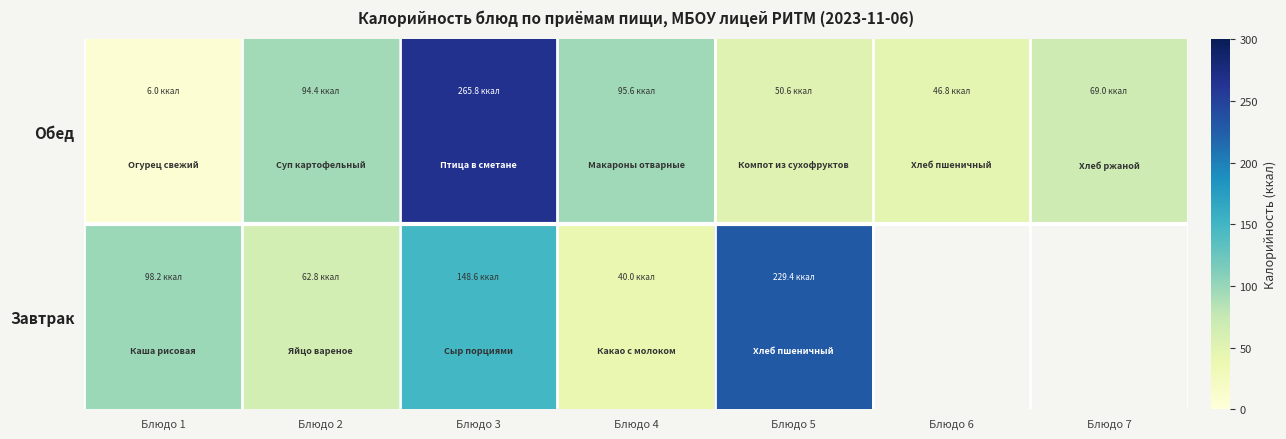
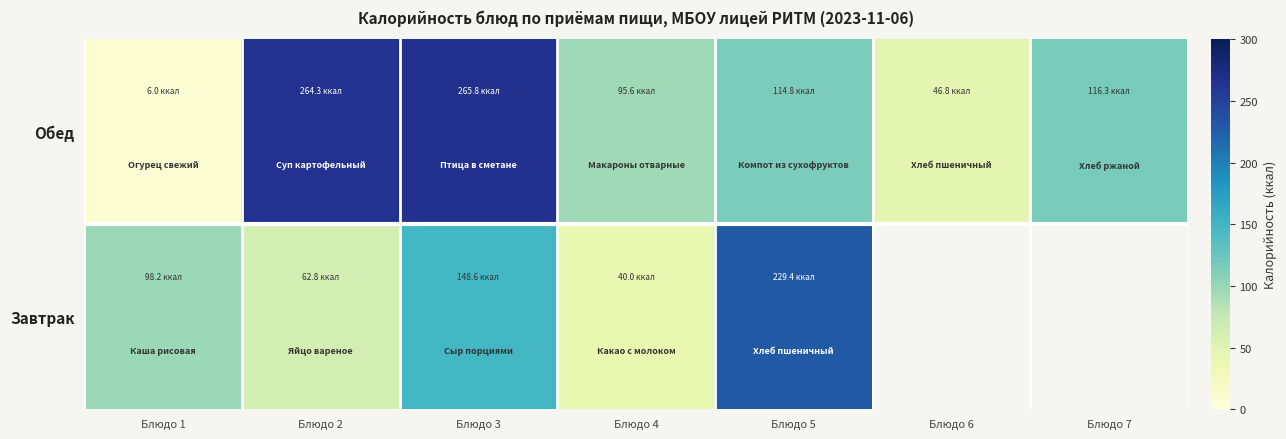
  {
    "Обед": {
-     "Блюдо 2": 94.4,
-     "Блюдо 5": 50.6,
-     "Блюдо 7": 69.0
+     "Блюдо 2": 264.3,
+     "Блюдо 5": 114.8,
+     "Блюдо 7": 116.3
    }
  }
